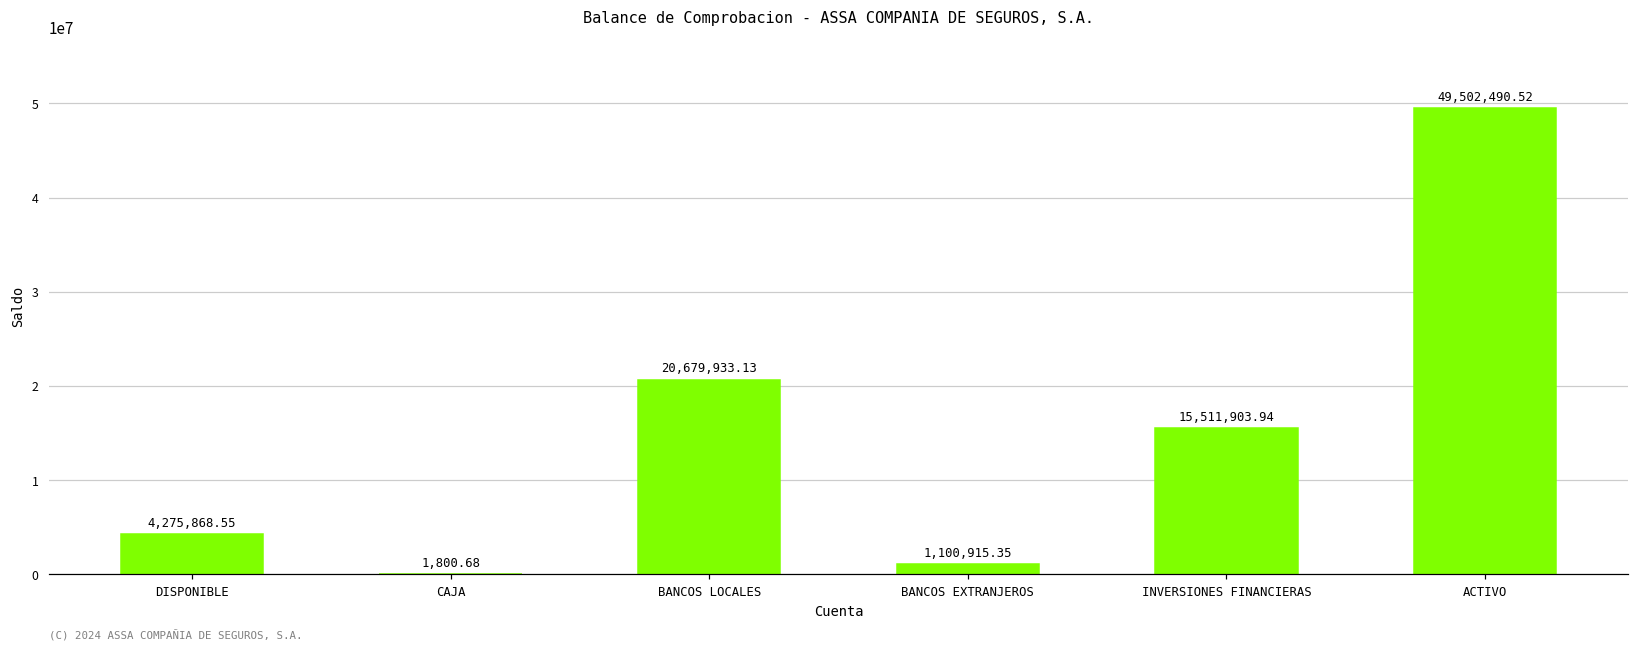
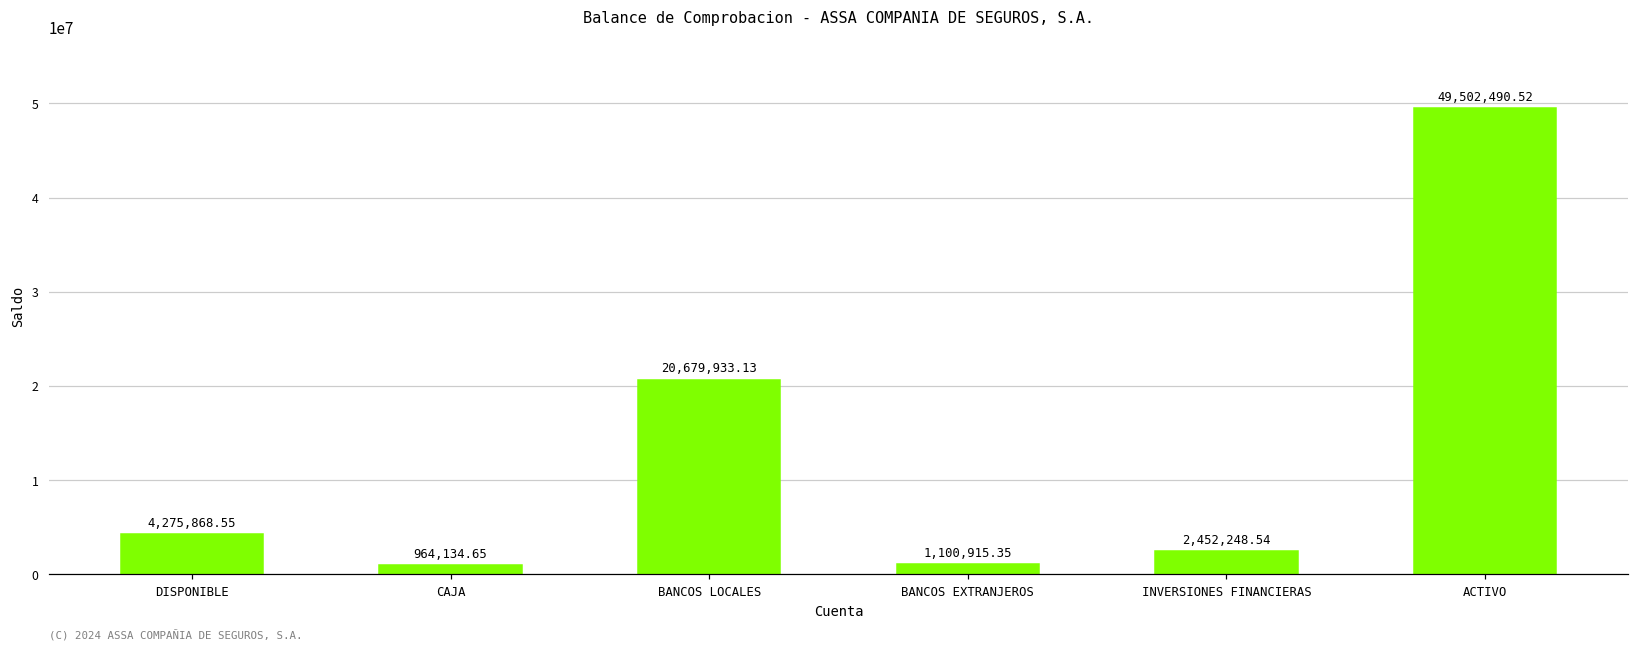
  {
    "DISPONIBLE": "4,275,868.55",
-   "CAJA": "1,800.68",
+   "CAJA": "964,134.65",
    "BANCOS LOCALES": "20,679,933.13",
    "BANCOS EXTRANJEROS": "1,100,915.35",
-   "INVERSIONES FINANCIERAS": "15,511,903.94",
+   "INVERSIONES FINANCIERAS": "2,452,248.54",
    "ACTIVO": "49,502,490.52"
  }
